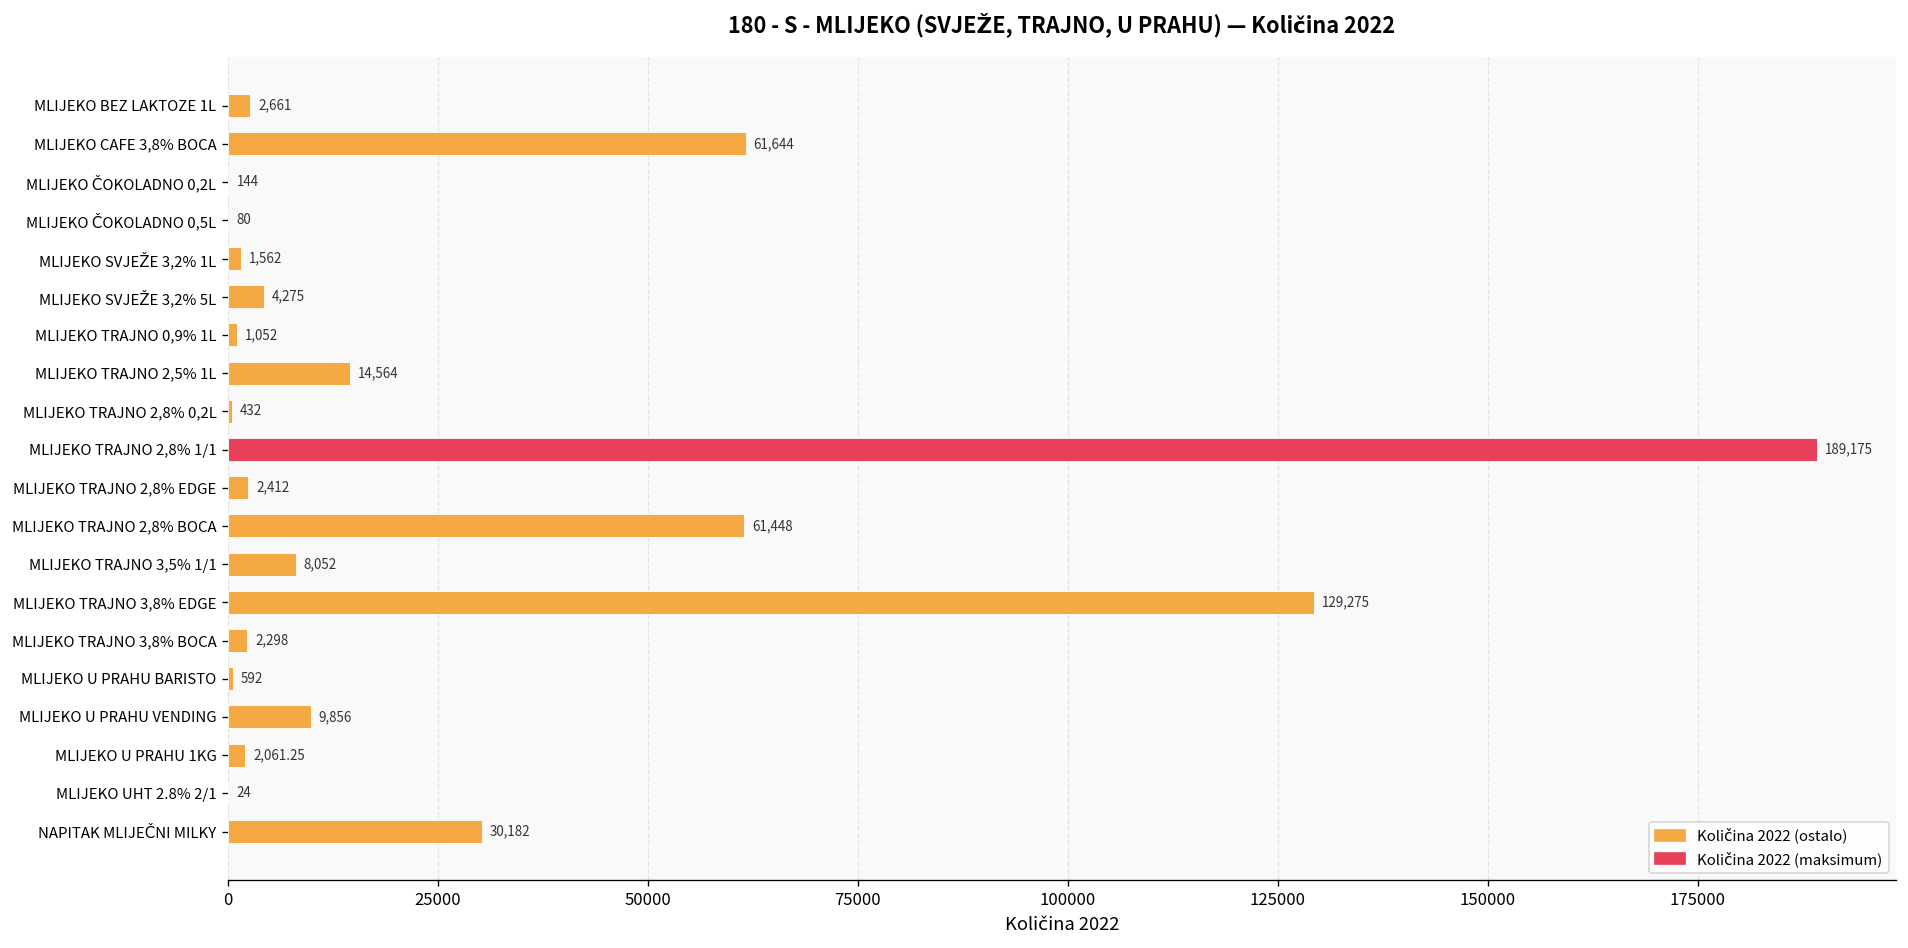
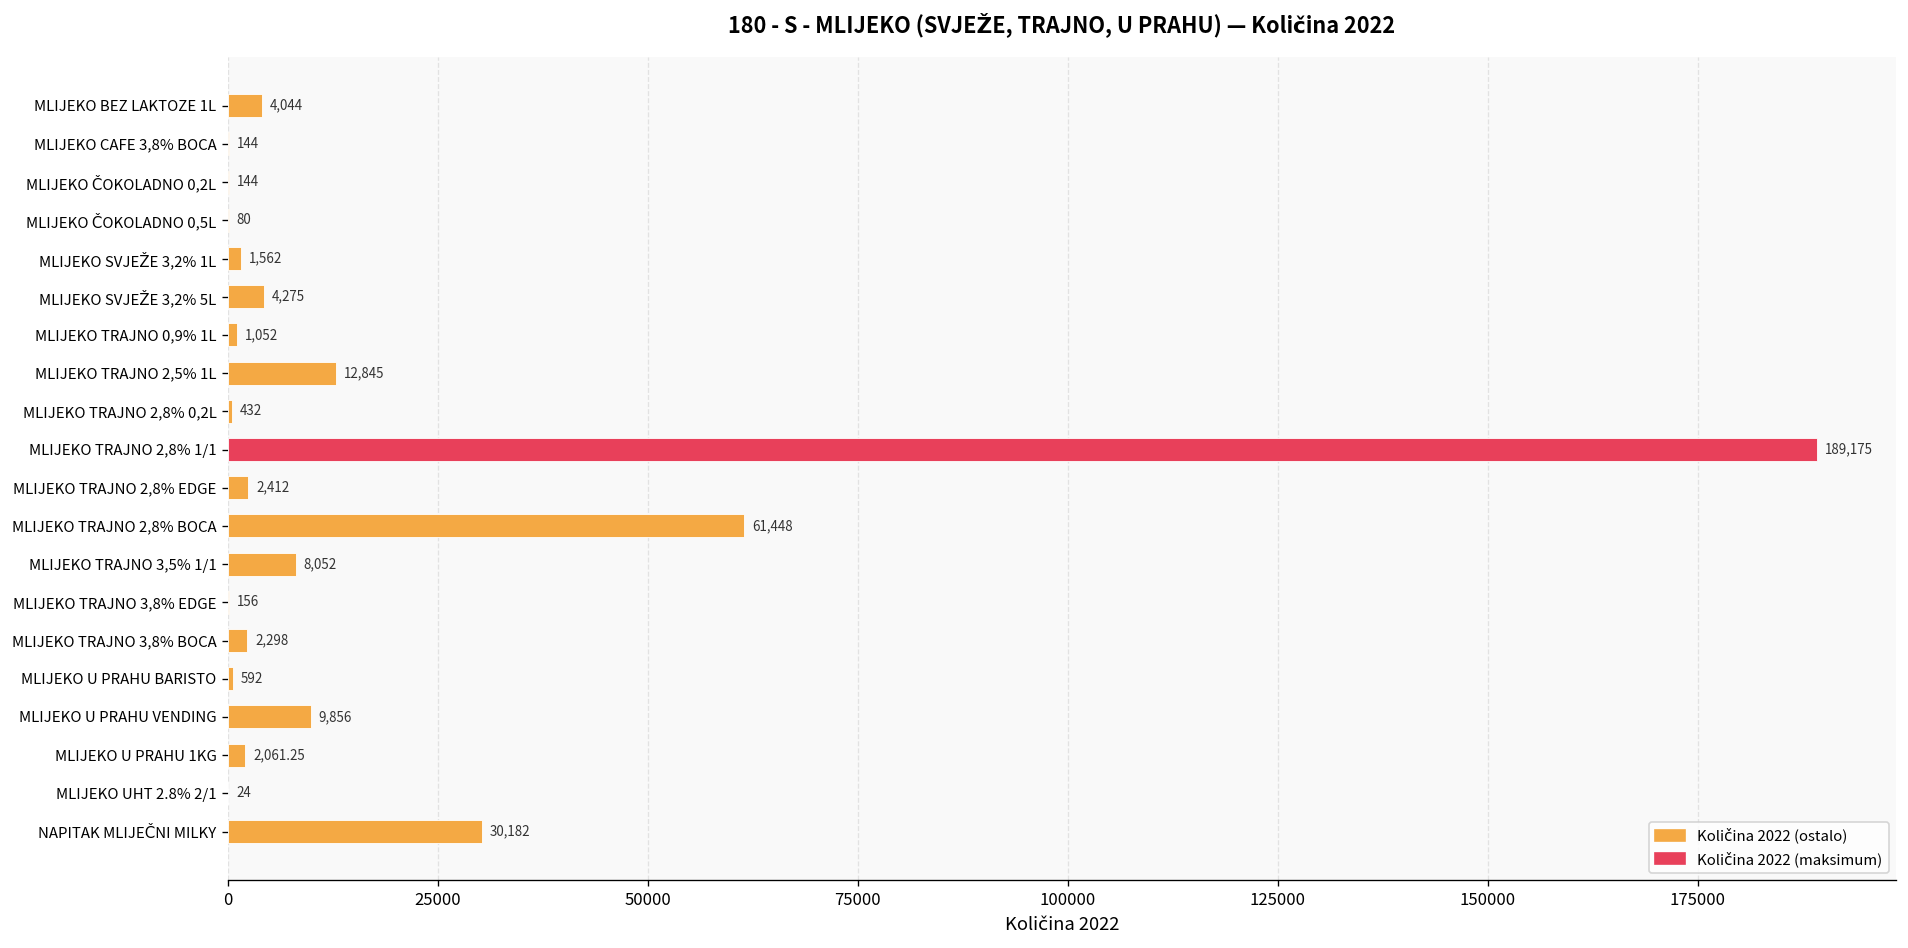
  {
-   "MLIJEKO BEZ LAKTOZE 1L": "2,661",
-   "MLIJEKO CAFE 3,8% BOCA": "61,644",
+   "MLIJEKO BEZ LAKTOZE 1L": "4,044",
+   "MLIJEKO CAFE 3,8% BOCA": "144",
    "MLIJEKO ČOKOLADNO 0,2L": "144",
    "MLIJEKO ČOKOLADNO 0,5L": "80",
    "MLIJEKO SVJEŽE 3,2% 1L": "1,562",
    "MLIJEKO SVJEŽE 3,2% 5L": "4,275",
    "MLIJEKO TRAJNO 0,9% 1L": "1,052",
-   "MLIJEKO TRAJNO 2,5% 1L": "14,564",
+   "MLIJEKO TRAJNO 2,5% 1L": "12,845",
    "MLIJEKO TRAJNO 2,8% 0,2L": "432",
    "MLIJEKO TRAJNO 2,8% 1/1": "189,175",
    "MLIJEKO TRAJNO 2,8% EDGE": "2,412",
    "MLIJEKO TRAJNO 2,8% BOCA": "61,448",
    "MLIJEKO TRAJNO 3,5% 1/1": "8,052",
-   "MLIJEKO TRAJNO 3,8% EDGE": "129,275",
+   "MLIJEKO TRAJNO 3,8% EDGE": "156",
    "MLIJEKO TRAJNO 3,8% BOCA": "2,298",
    "MLIJEKO U PRAHU BARISTO": "592",
    "MLIJEKO U PRAHU VENDING": "9,856",
    "MLIJEKO U PRAHU 1KG": "2,061.25",
    "MLIJEKO UHT 2.8% 2/1": "24",
    "NAPITAK MLIJEČNI MILKY": "30,182"
  }
